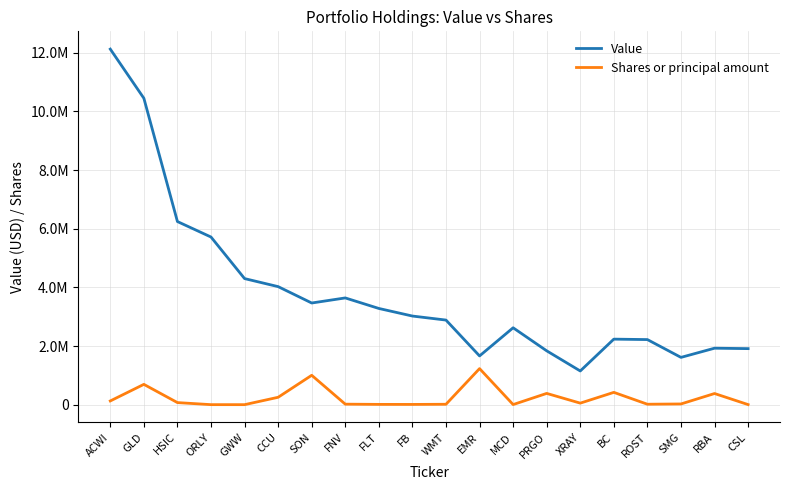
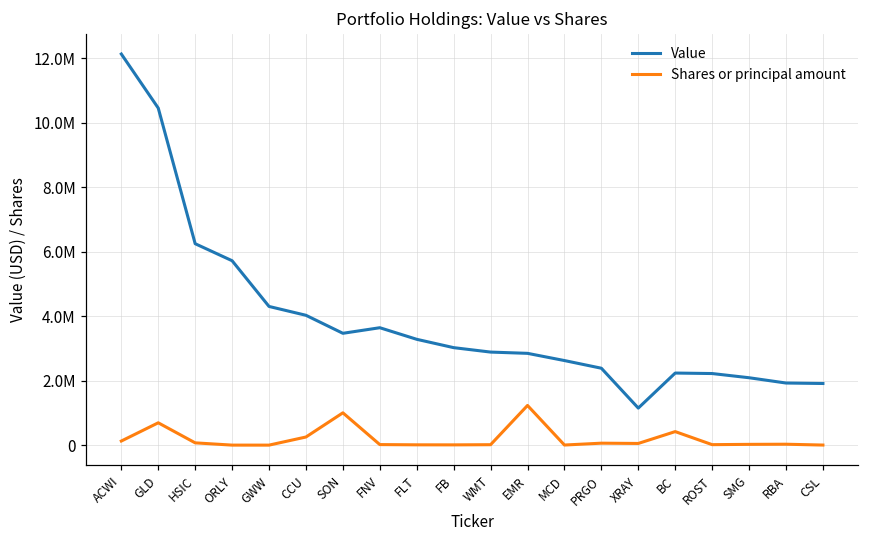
  {
    "Value": {
      "ACWI": 12100000,
      "GLD": 10400000,
      "HSIC": 6200000,
      "ORLY": 5700000,
      "GWW": 4300000,
      "CCU": 4000000,
      "SON": 3500000,
      "FNV": 3600000,
      "FLT": 3300000,
      "FB": 3000000,
      "WMT": 2900000,
-     "EMR": 1700000,
+     "EMR": 2900000,
      "MCD": 2600000,
-     "PRGO": 1800000,
+     "PRGO": 2400000,
      "XRAY": 1200000,
      "BC": 2200000,
      "ROST": 2200000,
-     "SMG": 1600000,
+     "SMG": 2100000,
      "RBA": 1900000,
      "CSL": 1900000
    },
    "Shares or principal amount": {
      "ACWI": 100000,
      "GLD": 700000,
      "HSIC": 100000,
      "ORLY": 0,
      "GWW": 0,
      "CCU": 300000,
      "SON": 1000000,
      "FNV": 0,
      "FLT": 0,
      "FB": 0,
      "WMT": 0,
      "EMR": 1200000,
      "MCD": 0,
-     "PRGO": 400000,
+     "PRGO": 100000,
      "XRAY": 100000,
      "BC": 400000,
      "ROST": 0,
      "SMG": 0,
-     "RBA": 400000,
+     "RBA": 0,
      "CSL": 0
    }
  }
